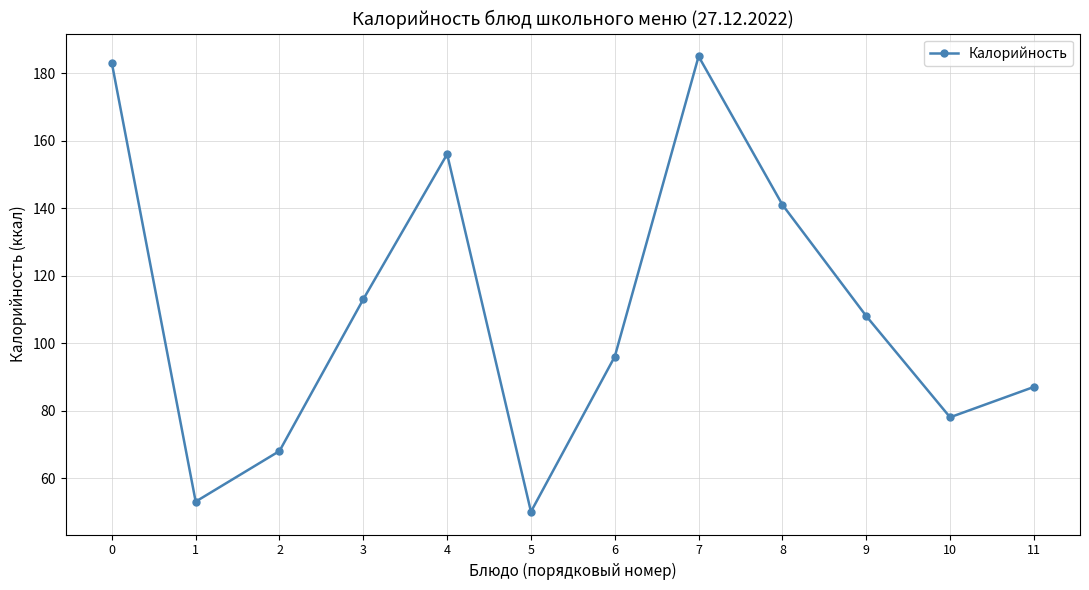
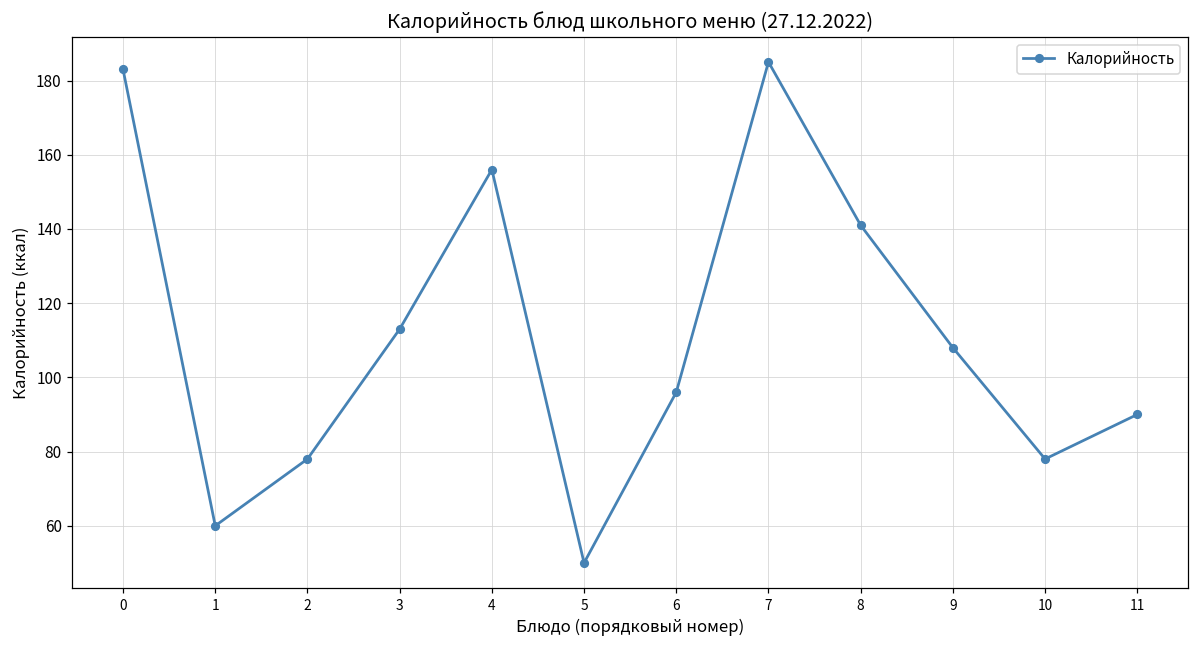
  {
    "0": 183,
-   "1": 53,
-   "2": 68,
+   "1": 60,
+   "2": 78,
    "3": 113,
    "4": 156,
    "5": 50,
    "6": 96,
    "7": 185,
    "8": 141,
    "9": 108,
    "10": 78,
-   "11": 87
+   "11": 90
  }
